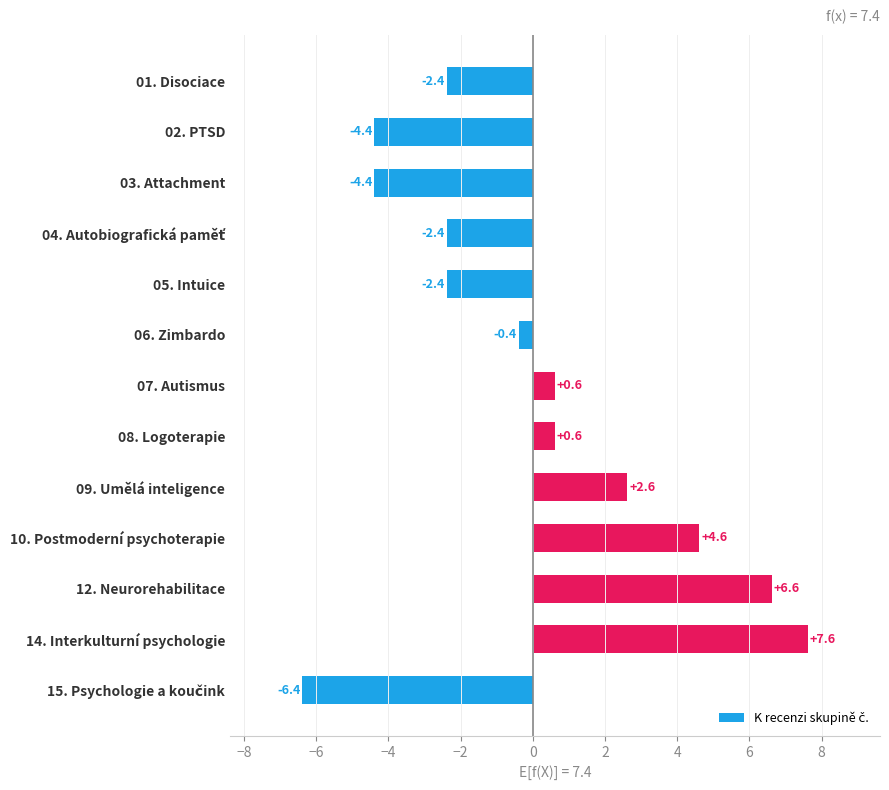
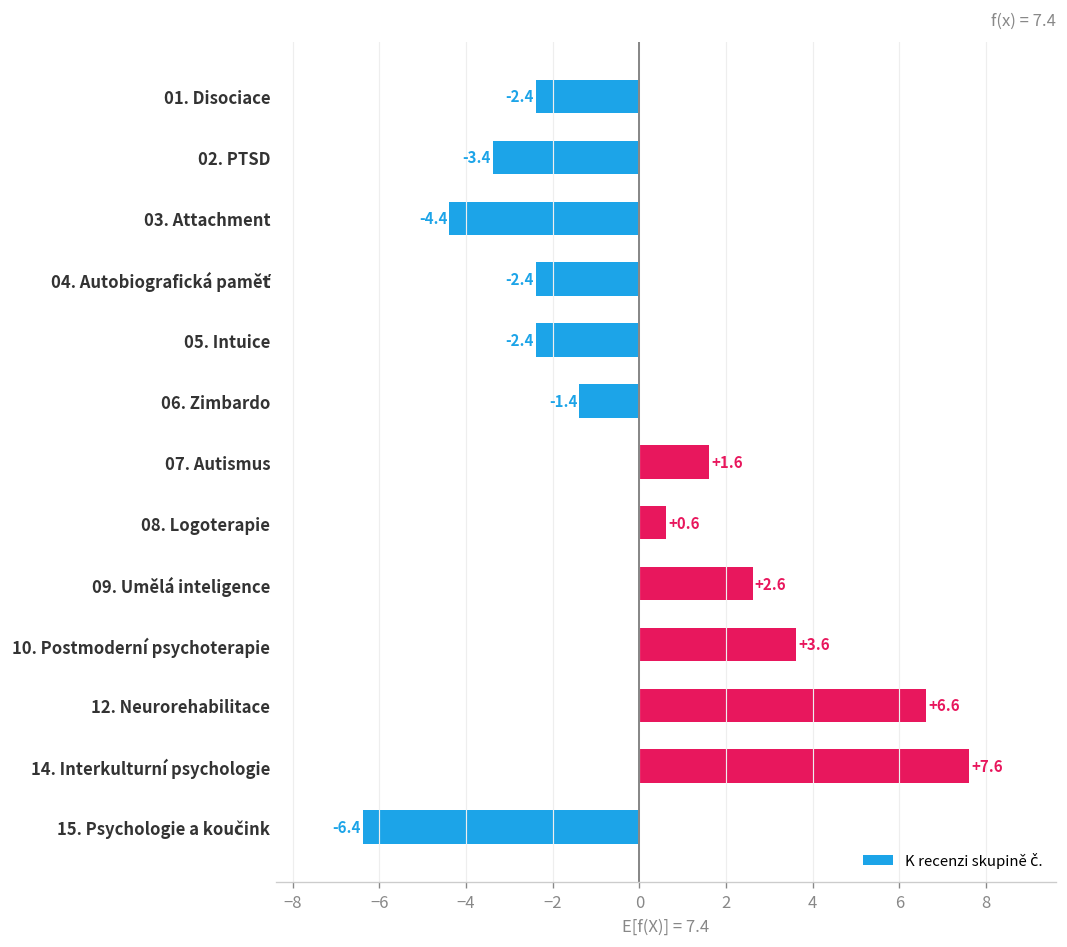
  {
    "01. Disociace": "-2.4",
-   "02. PTSD": "-4.4",
+   "02. PTSD": "-3.4",
    "03. Attachment": "-4.4",
    "04. Autobiografická paměť": "-2.4",
    "05. Intuice": "-2.4",
-   "06. Zimbardo": "-0.4",
-   "07. Autismus": "+0.6",
+   "06. Zimbardo": "-1.4",
+   "07. Autismus": "+1.6",
    "08. Logoterapie": "+0.6",
    "09. Umělá inteligence": "+2.6",
-   "10. Postmoderní psychoterapie": "+4.6",
+   "10. Postmoderní psychoterapie": "+3.6",
    "12. Neurorehabilitace": "+6.6",
    "14. Interkulturní psychologie": "+7.6",
    "15. Psychologie a koučink": "-6.4"
  }
